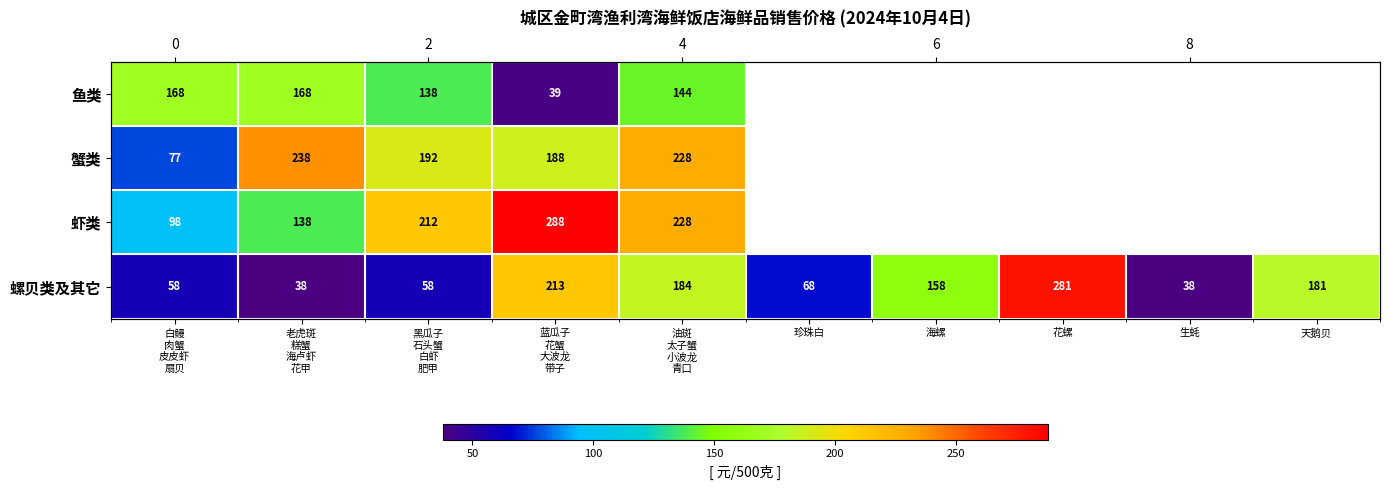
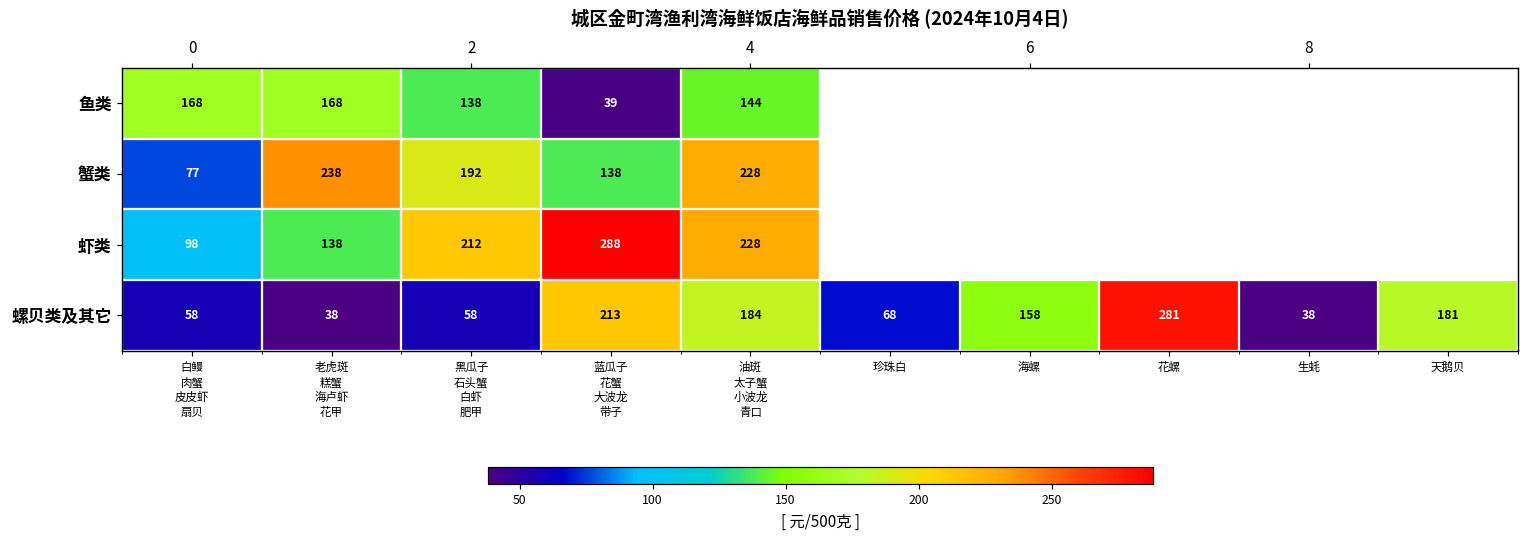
  {
    "鱼类": {
      "白鳗 肉蟹 皮皮虾 扇贝": 168,
      "老虎斑 糕蟹 海卢虾 花甲": 168,
      "黑瓜子 石头蟹 白虾 肥甲": 138,
      "蓝瓜子 花蟹 大波龙 带子": 39,
      "油斑 太子蟹 小波龙 青口": 144
    },
    "蟹类": {
      "白鳗 肉蟹 皮皮虾 扇贝": 77,
      "老虎斑 糕蟹 海卢虾 花甲": 238,
      "黑瓜子 石头蟹 白虾 肥甲": 192,
-     "蓝瓜子 花蟹 大波龙 带子": 188,
+     "蓝瓜子 花蟹 大波龙 带子": 138,
      "油斑 太子蟹 小波龙 青口": 228
    },
    "虾类": {
      "白鳗 肉蟹 皮皮虾 扇贝": 98,
      "老虎斑 糕蟹 海卢虾 花甲": 138,
      "黑瓜子 石头蟹 白虾 肥甲": 212,
      "蓝瓜子 花蟹 大波龙 带子": 288,
      "油斑 太子蟹 小波龙 青口": 228
    },
    "螺贝类及其它": {
      "白鳗 肉蟹 皮皮虾 扇贝": 58,
      "老虎斑 糕蟹 海卢虾 花甲": 38,
      "黑瓜子 石头蟹 白虾 肥甲": 58,
      "蓝瓜子 花蟹 大波龙 带子": 213,
      "油斑 太子蟹 小波龙 青口": 184,
      "珍珠白": 68,
      "海螺": 158,
      "花螺": 281,
      "生蚝": 38,
      "天鹅贝": 181
    }
  }
